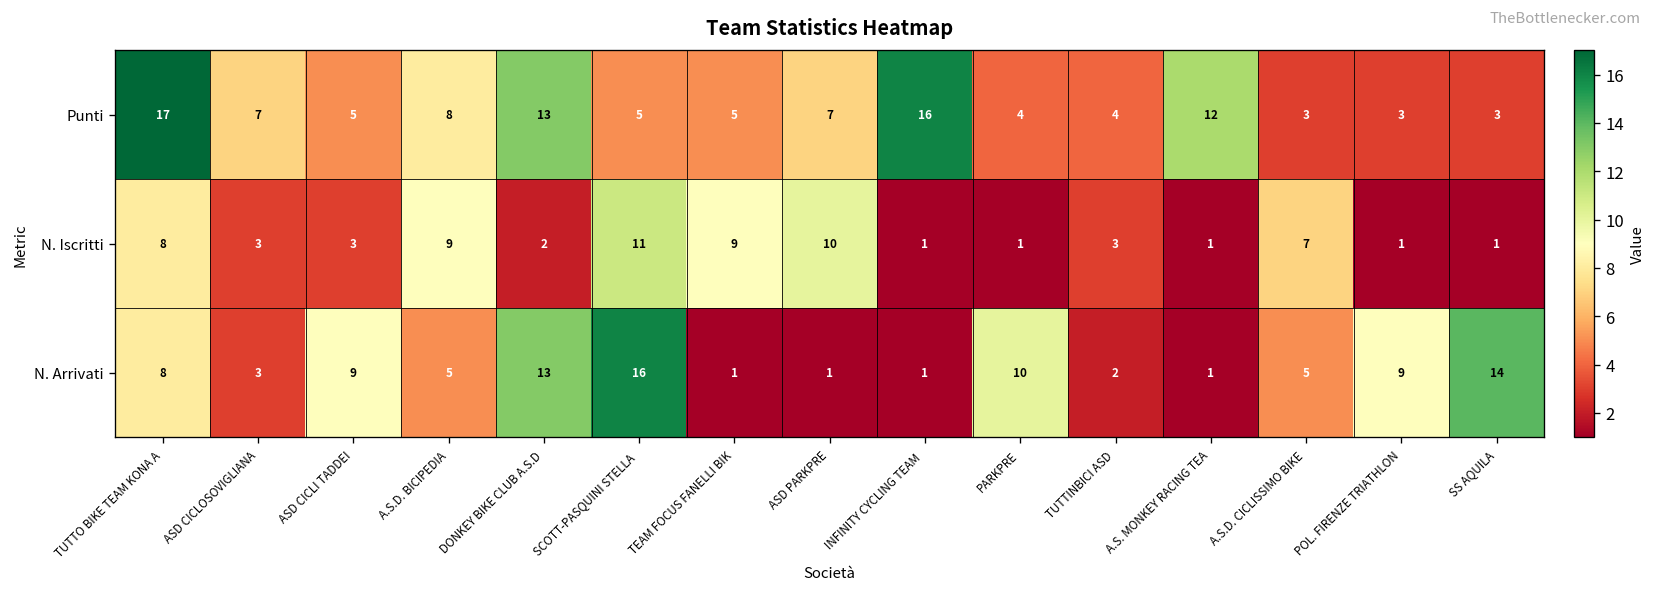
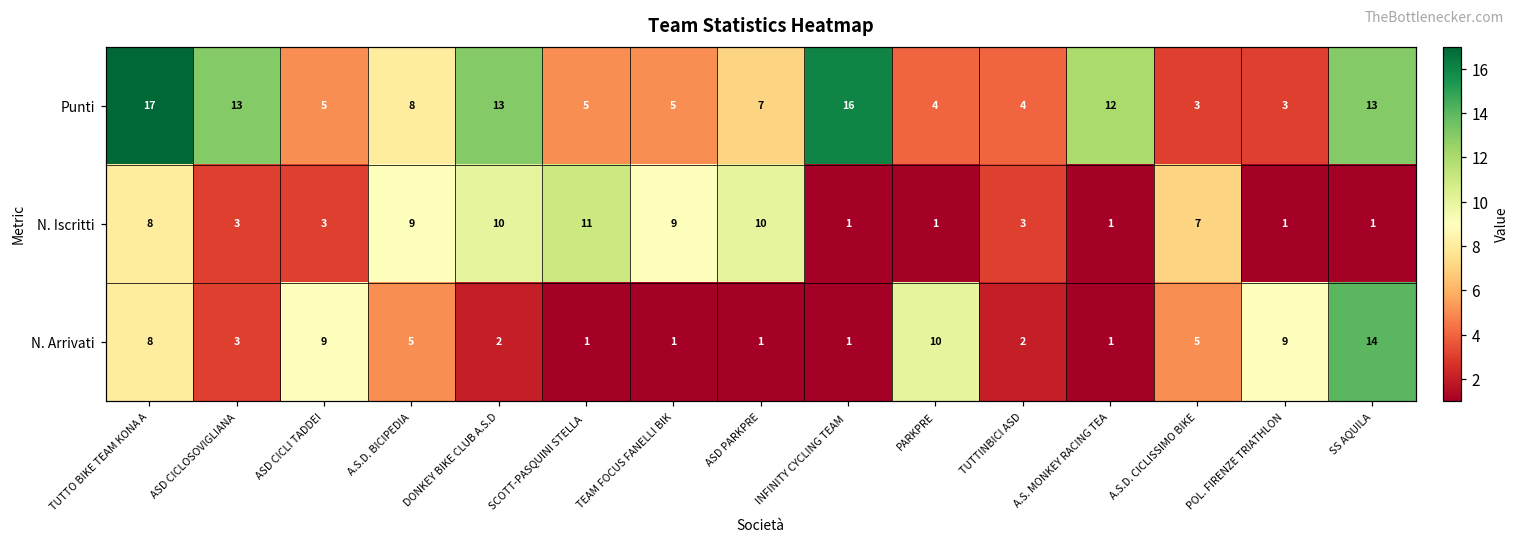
  {
    "Punti": {
      "TUTTO BIKE TEAM KONA A": 17,
-     "ASD CICLOSOVIGLIANA": 7,
+     "ASD CICLOSOVIGLIANA": 13,
      "ASD CICLI TADDEI": 5,
      "A.S.D. BICIPEDIA": 8,
      "DONKEY BIKE CLUB A.S.D": 13,
      "SCOTT-PASQUINI STELLA": 5,
      "TEAM FOCUS FANELLI BIK": 5,
      "ASD PARKPRE": 7,
      "INFINITY CYCLING TEAM": 16,
      "PARKPRE": 4,
      "TUTTINBICI ASD": 4,
      "A.S. MONKEY RACING TEA": 12,
      "A.S.D. CICLISSIMO BIKE": 3,
      "POL. FIRENZE TRIATHLON": 3,
-     "SS AQUILA": 3
+     "SS AQUILA": 13
    },
    "N. Iscritti": {
      "TUTTO BIKE TEAM KONA A": 8,
      "ASD CICLOSOVIGLIANA": 3,
      "ASD CICLI TADDEI": 3,
      "A.S.D. BICIPEDIA": 9,
-     "DONKEY BIKE CLUB A.S.D": 2,
+     "DONKEY BIKE CLUB A.S.D": 10,
      "SCOTT-PASQUINI STELLA": 11,
      "TEAM FOCUS FANELLI BIK": 9,
      "ASD PARKPRE": 10,
      "INFINITY CYCLING TEAM": 1,
      "PARKPRE": 1,
      "TUTTINBICI ASD": 3,
      "A.S. MONKEY RACING TEA": 1,
      "A.S.D. CICLISSIMO BIKE": 7,
      "POL. FIRENZE TRIATHLON": 1,
      "SS AQUILA": 1
    },
    "N. Arrivati": {
      "TUTTO BIKE TEAM KONA A": 8,
      "ASD CICLOSOVIGLIANA": 3,
      "ASD CICLI TADDEI": 9,
      "A.S.D. BICIPEDIA": 5,
-     "DONKEY BIKE CLUB A.S.D": 13,
-     "SCOTT-PASQUINI STELLA": 16,
+     "DONKEY BIKE CLUB A.S.D": 2,
+     "SCOTT-PASQUINI STELLA": 1,
      "TEAM FOCUS FANELLI BIK": 1,
      "ASD PARKPRE": 1,
      "INFINITY CYCLING TEAM": 1,
      "PARKPRE": 10,
      "TUTTINBICI ASD": 2,
      "A.S. MONKEY RACING TEA": 1,
      "A.S.D. CICLISSIMO BIKE": 5,
      "POL. FIRENZE TRIATHLON": 9,
      "SS AQUILA": 14
    }
  }
